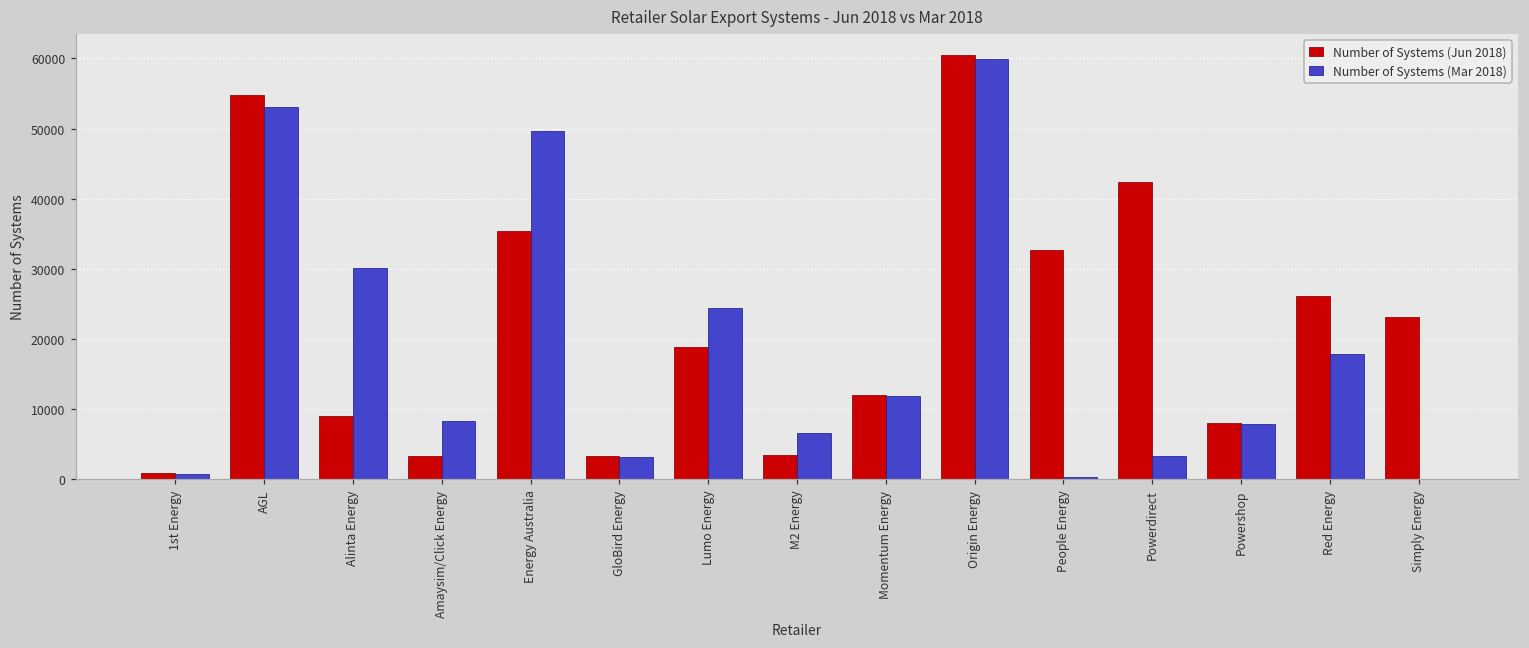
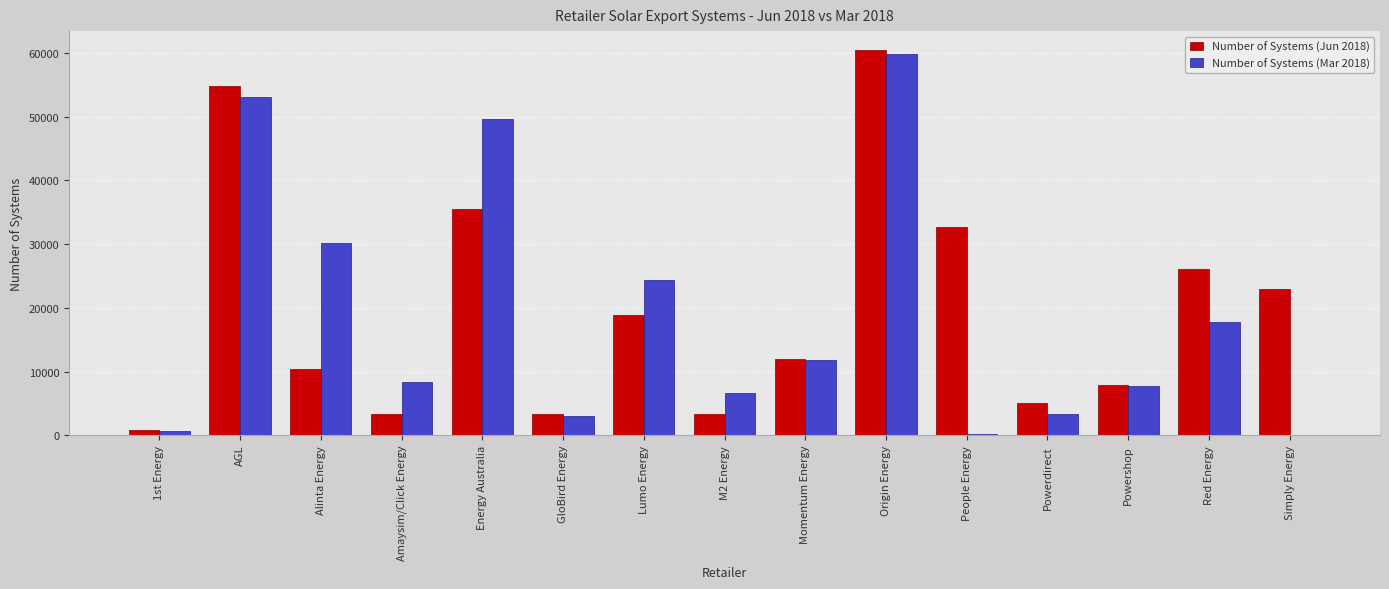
  {
    "Number of Systems (Jun 2018)": {
      "1st Energy": 1000,
      "AGL": 55000,
-     "Alinta Energy": 9000,
+     "Alinta Energy": 10000,
      "Amaysim/Click Energy": 3000,
      "Energy Australia": 35000,
      "GloBird Energy": 3000,
      "Lumo Energy": 19000,
      "M2 Energy": 3000,
      "Momentum Energy": 12000,
      "Origin Energy": 60000,
      "People Energy": 33000,
-     "Powerdirect": 42000,
+     "Powerdirect": 5000,
      "Powershop": 8000,
      "Red Energy": 26000,
      "Simply Energy": 23000
    },
    "Number of Systems (Mar 2018)": {
      "1st Energy": 1000,
      "AGL": 53000,
      "Alinta Energy": 30000,
      "Amaysim/Click Energy": 8000,
      "Energy Australia": 50000,
      "GloBird Energy": 3000,
      "Lumo Energy": 24000,
      "M2 Energy": 7000,
      "Momentum Energy": 12000,
      "Origin Energy": 60000,
      "Powerdirect": 3000,
      "Powershop": 8000,
      "Red Energy": 18000,
      "Simply Energy": 0
    }
  }
